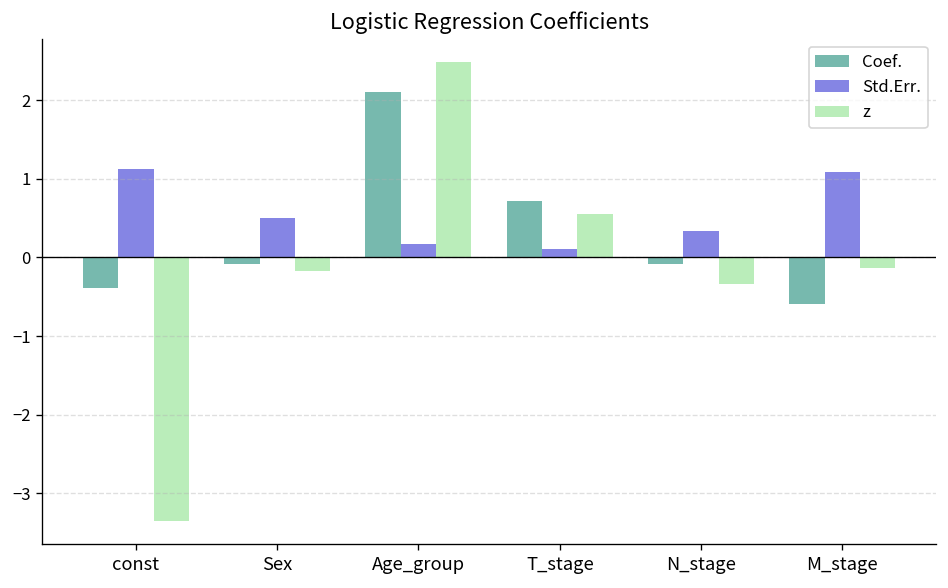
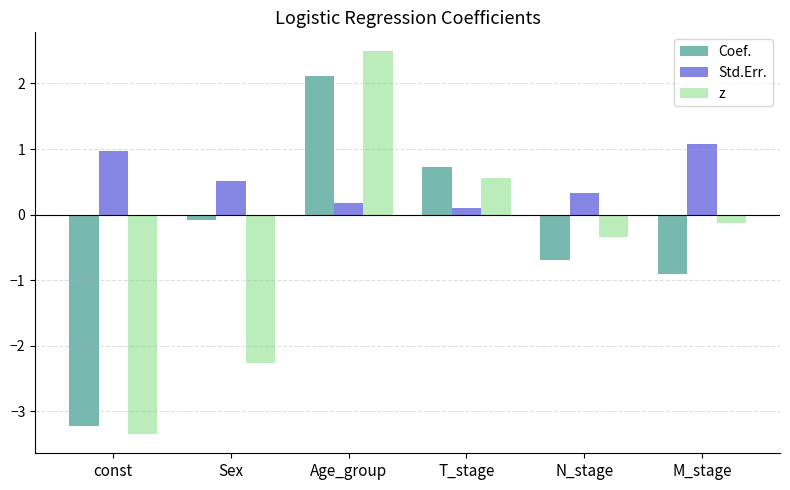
  {
    "Coef.": {
-     "const": -0.4,
+     "const": -3.2,
      "Sex": -0.1,
      "Age_group": 2.1,
      "T_stage": 0.7,
-     "N_stage": -0.1,
-     "M_stage": -0.6
+     "N_stage": -0.7,
+     "M_stage": -0.9
    },
    "Std.Err.": {
-     "const": 1.1,
+     "const": 1.0,
      "Sex": 0.5,
      "Age_group": 0.2,
      "T_stage": 0.1,
      "N_stage": 0.3,
      "M_stage": 1.1
    },
    "z": {
      "const": -3.4,
-     "Sex": -0.2,
+     "Sex": -2.3,
      "Age_group": 2.5,
      "T_stage": 0.6,
      "N_stage": -0.3,
      "M_stage": -0.1
    }
  }
